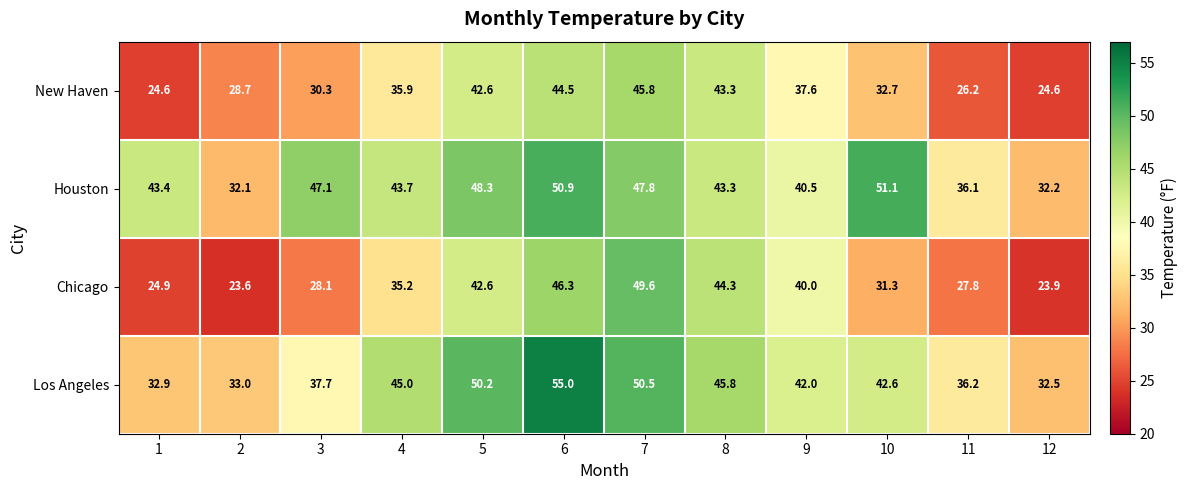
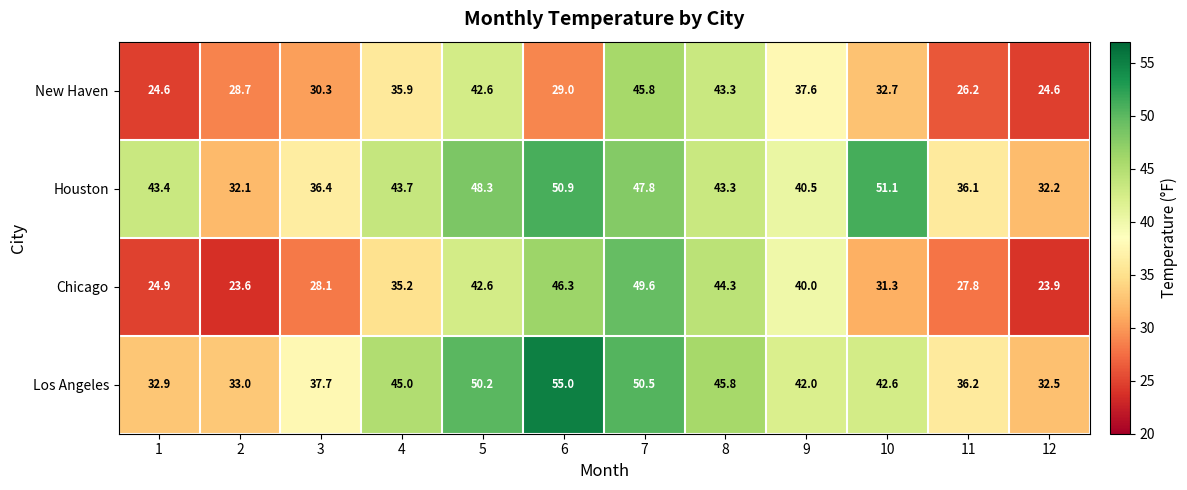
  {
    "New Haven": {
      "1": 24.6,
      "2": 28.7,
      "3": 30.3,
      "4": 35.9,
      "5": 42.6,
-     "6": 44.5,
+     "6": 29.0,
      "7": 45.8,
      "8": 43.3,
      "9": 37.6,
      "10": 32.7,
      "11": 26.2,
      "12": 24.6
    },
    "Houston": {
      "1": 43.4,
      "2": 32.1,
-     "3": 47.1,
+     "3": 36.4,
      "4": 43.7,
      "5": 48.3,
      "6": 50.9,
      "7": 47.8,
      "8": 43.3,
      "9": 40.5,
      "10": 51.1,
      "11": 36.1,
      "12": 32.2
    },
    "Chicago": {
      "1": 24.9,
      "2": 23.6,
      "3": 28.1,
      "4": 35.2,
      "5": 42.6,
      "6": 46.3,
      "7": 49.6,
      "8": 44.3,
      "9": 40.0,
      "10": 31.3,
      "11": 27.8,
      "12": 23.9
    },
    "Los Angeles": {
      "1": 32.9,
      "2": 33.0,
      "3": 37.7,
      "4": 45.0,
      "5": 50.2,
      "6": 55.0,
      "7": 50.5,
      "8": 45.8,
      "9": 42.0,
      "10": 42.6,
      "11": 36.2,
      "12": 32.5
    }
  }
